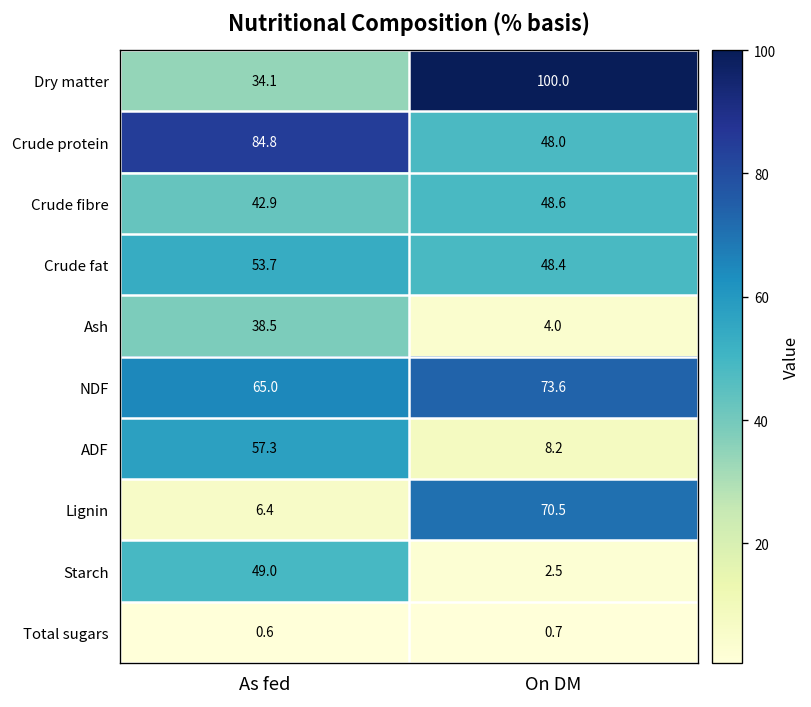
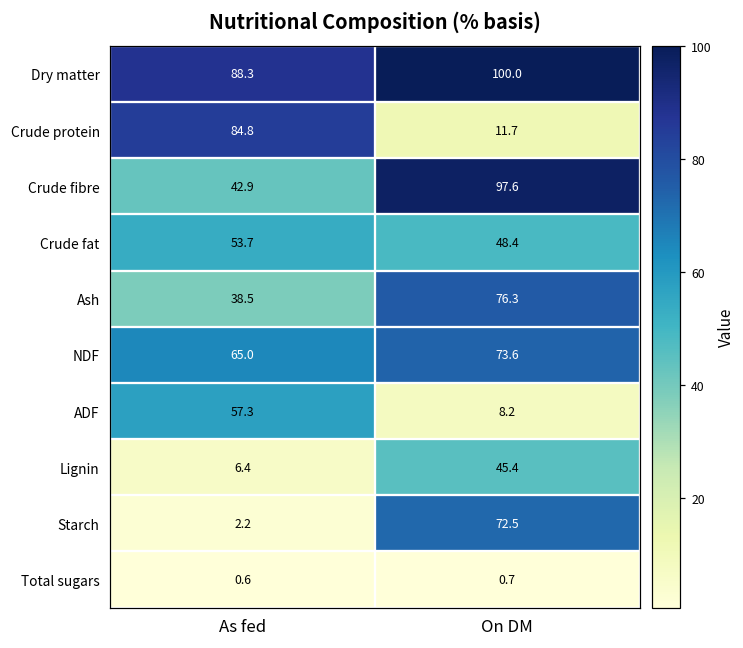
  {
    "Dry matter": {
-     "As fed": 34.1,
+     "As fed": 88.3,
      "On DM": 100.0
    },
    "Crude protein": {
      "As fed": 84.8,
-     "On DM": 48.0
+     "On DM": 11.7
    },
    "Crude fibre": {
      "As fed": 42.9,
-     "On DM": 48.6
+     "On DM": 97.6
    },
    "Crude fat": {
      "As fed": 53.7,
      "On DM": 48.4
    },
    "Ash": {
      "As fed": 38.5,
-     "On DM": 4.0
+     "On DM": 76.3
    },
    "NDF": {
      "As fed": 65.0,
      "On DM": 73.6
    },
    "ADF": {
      "As fed": 57.3,
      "On DM": 8.2
    },
    "Lignin": {
      "As fed": 6.4,
-     "On DM": 70.5
+     "On DM": 45.4
    },
    "Starch": {
-     "As fed": 49.0,
-     "On DM": 2.5
+     "As fed": 2.2,
+     "On DM": 72.5
    },
    "Total sugars": {
      "As fed": 0.6,
      "On DM": 0.7
    }
  }
